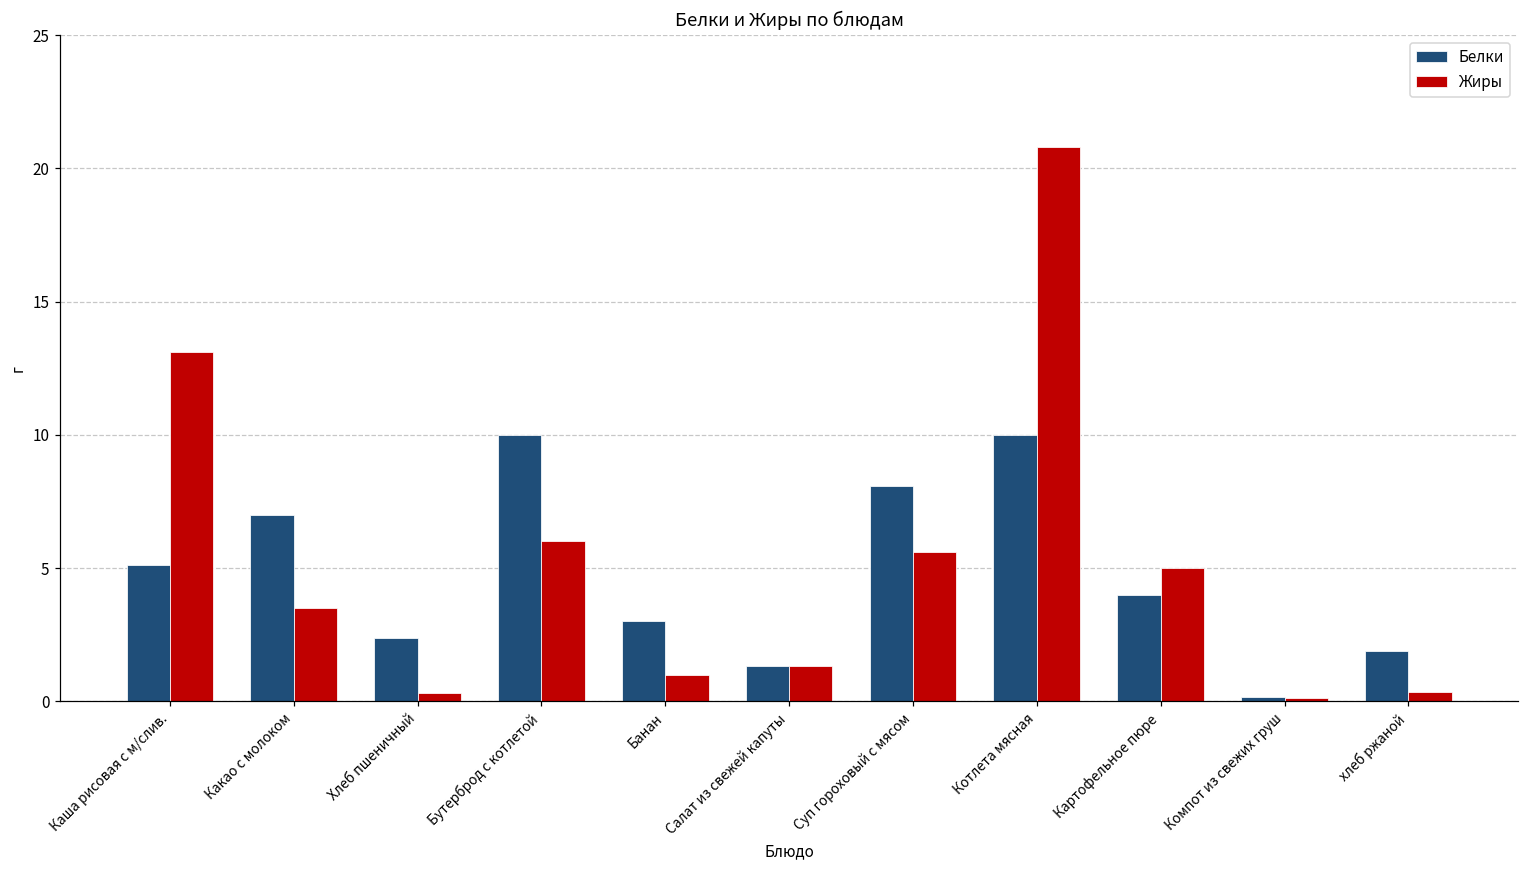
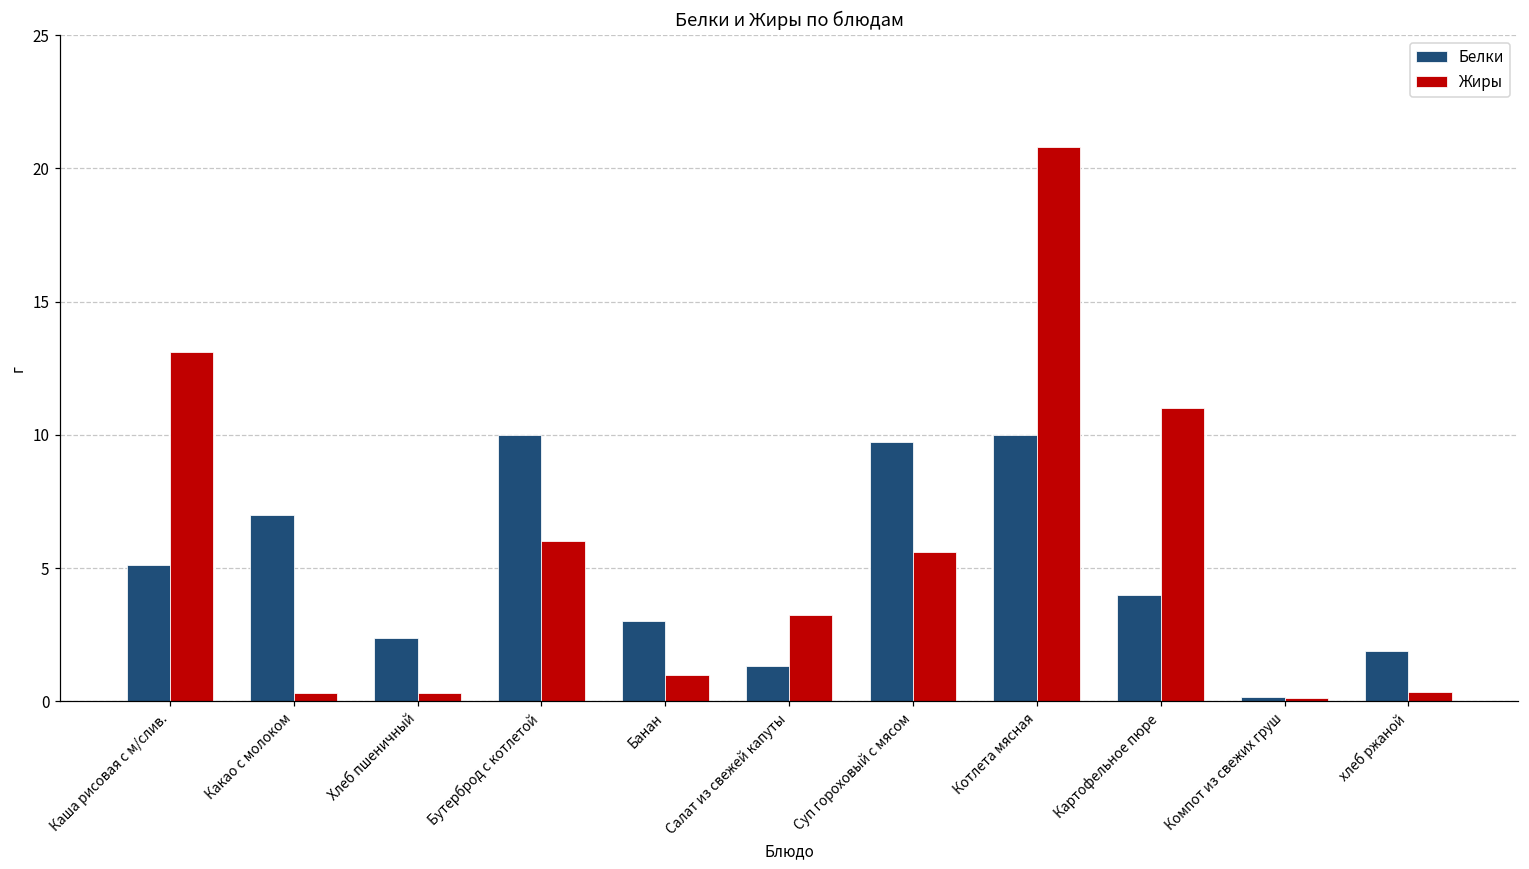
  {
    "Белки": {
      "Каша рисовая с м/слив.": 5.1,
      "Какао с молоком": 7.0,
      "Хлеб пшеничный": 2.4,
      "Бутерброд с котлетой": 10.0,
      "Банан": 3.0,
      "Салат из свежей капуты": 1.3,
-     "Суп гороховый с мясом": 8.1,
+     "Суп гороховый с мясом": 9.8,
      "Котлета мясная": 10.0,
      "Картофельное пюре": 4.0,
      "Компот из свежих груш": 0.2,
      "хлеб ржаной": 1.9
    },
    "Жиры": {
      "Каша рисовая с м/слив.": 13.1,
-     "Какао с молоком": 3.5,
+     "Какао с молоком": 0.3,
      "Хлеб пшеничный": 0.3,
      "Бутерброд с котлетой": 6.0,
      "Банан": 1.0,
-     "Салат из свежей капуты": 1.3,
+     "Салат из свежей капуты": 3.3,
      "Суп гороховый с мясом": 5.6,
      "Котлета мясная": 20.8,
-     "Картофельное пюре": 5,
+     "Картофельное пюре": 11,
      "Компот из свежих груш": 0.1,
      "хлеб ржаной": 0.3
    }
  }
